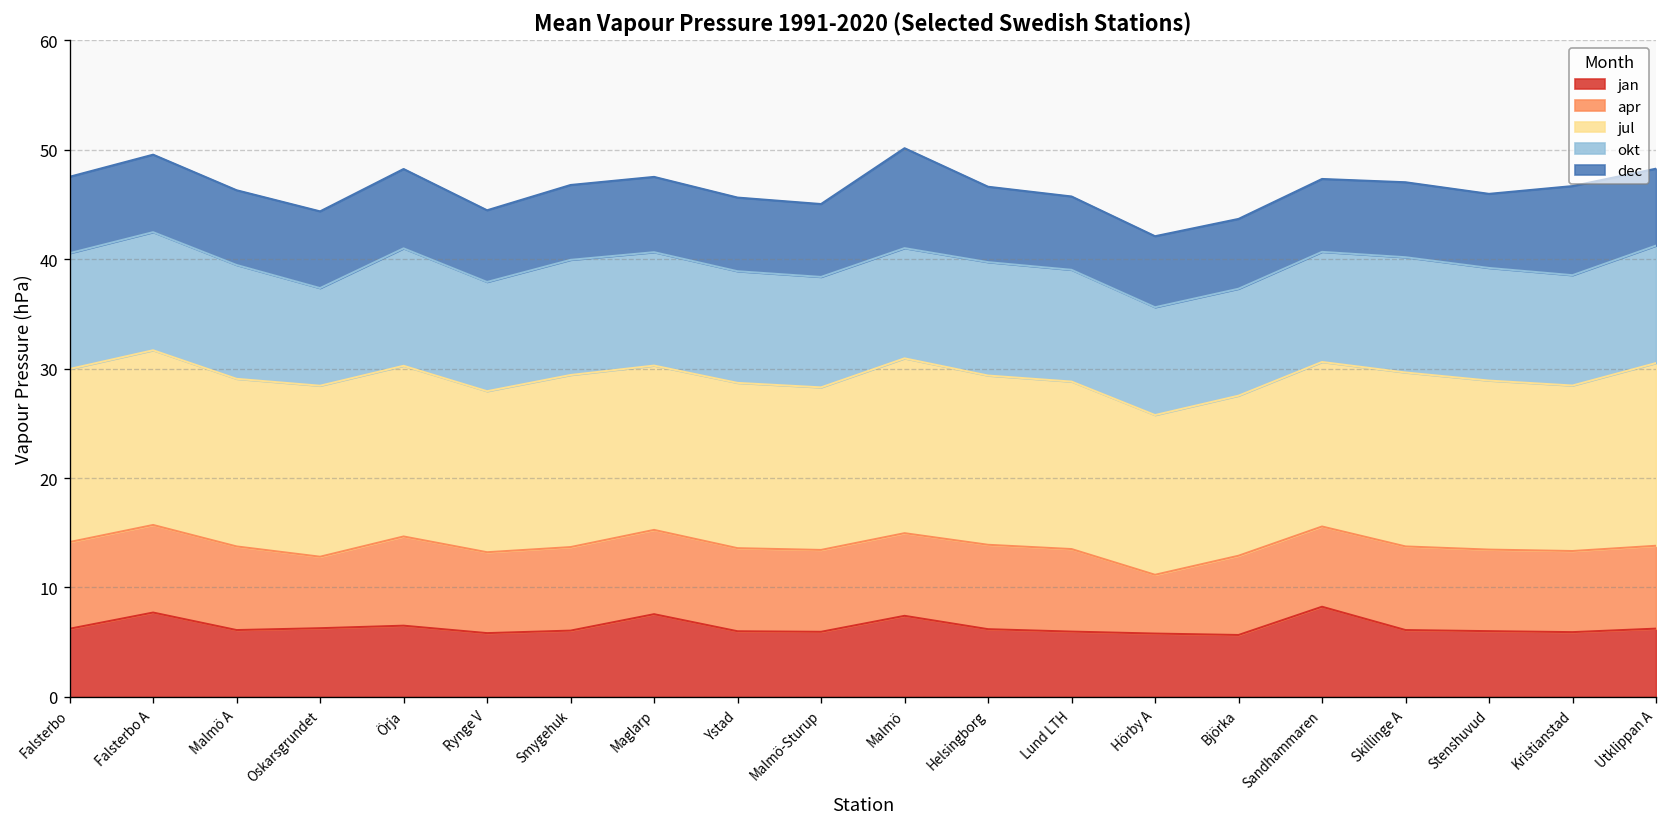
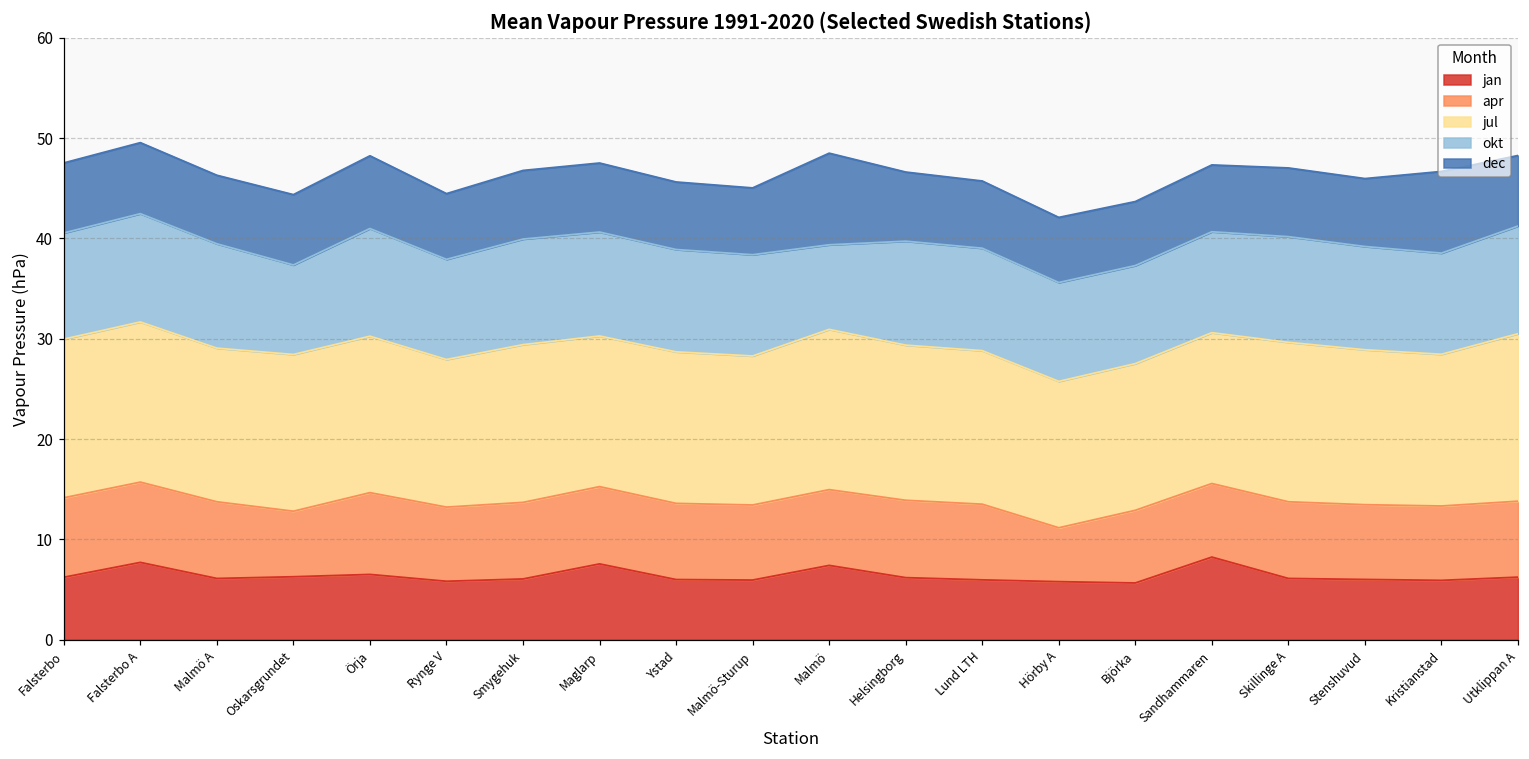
  {
    "jan": {
      "Falsterbo": 6,
      "Falsterbo A": 8,
      "Malmö A": 6,
      "Oskarsgrundet": 6,
      "Örja": 7,
      "Rynge V": 6,
      "Smygehuk": 6,
      "Maglarp": 8,
      "Ystad": 6,
      "Malmö-Sturup": 6,
      "Malmö": 7,
      "Helsingborg": 6,
      "Lund LTH": 6,
      "Hörby A": 6,
      "Björka": 6,
      "Sandhammaren": 8,
      "Skillinge A": 6,
      "Stenshuvud": 6,
      "Kristianstad": 6,
      "Utklippan A": 6
    },
    "apr": {
      "Falsterbo": 8,
      "Falsterbo A": 8,
      "Malmö A": 8,
      "Oskarsgrundet": 7,
      "Örja": 8,
      "Rynge V": 7,
      "Smygehuk": 8,
      "Maglarp": 8,
      "Ystad": 8,
      "Malmö-Sturup": 7,
      "Malmö": 8,
      "Helsingborg": 8,
      "Lund LTH": 8,
      "Hörby A": 5,
      "Björka": 7,
      "Sandhammaren": 7,
      "Skillinge A": 8,
      "Stenshuvud": 7,
      "Kristianstad": 7,
      "Utklippan A": 8
    },
    "jul": {
      "Falsterbo": 16,
      "Falsterbo A": 16,
      "Malmö A": 15,
      "Oskarsgrundet": 16,
      "Örja": 16,
      "Rynge V": 15,
      "Smygehuk": 16,
      "Maglarp": 15,
      "Ystad": 15,
      "Malmö-Sturup": 15,
      "Malmö": 16,
      "Helsingborg": 15,
      "Lund LTH": 15,
      "Hörby A": 15,
      "Björka": 15,
      "Sandhammaren": 15,
      "Skillinge A": 16,
      "Stenshuvud": 15,
      "Kristianstad": 15,
      "Utklippan A": 17
    },
    "okt": {
      "Falsterbo": 11,
      "Falsterbo A": 11,
      "Malmö A": 10,
      "Oskarsgrundet": 9,
      "Örja": 11,
      "Rynge V": 10,
      "Smygehuk": 11,
      "Maglarp": 10,
      "Ystad": 10,
      "Malmö-Sturup": 10,
-     "Malmö": 10,
+     "Malmö": 8,
      "Helsingborg": 10,
      "Lund LTH": 10,
      "Hörby A": 10,
      "Björka": 10,
      "Sandhammaren": 10,
      "Skillinge A": 11,
      "Stenshuvud": 10,
      "Kristianstad": 10,
      "Utklippan A": 11
    },
    "dec": {
      "Falsterbo": 7,
      "Falsterbo A": 7,
      "Malmö A": 7,
      "Oskarsgrundet": 7,
      "Örja": 7,
      "Rynge V": 7,
      "Smygehuk": 7,
      "Maglarp": 7,
      "Ystad": 7,
      "Malmö-Sturup": 7,
      "Malmö": 9,
      "Helsingborg": 7,
      "Lund LTH": 7,
      "Hörby A": 6,
      "Björka": 6,
      "Sandhammaren": 7,
      "Skillinge A": 7,
      "Stenshuvud": 7,
      "Utklippan A": 7
    }
  }
